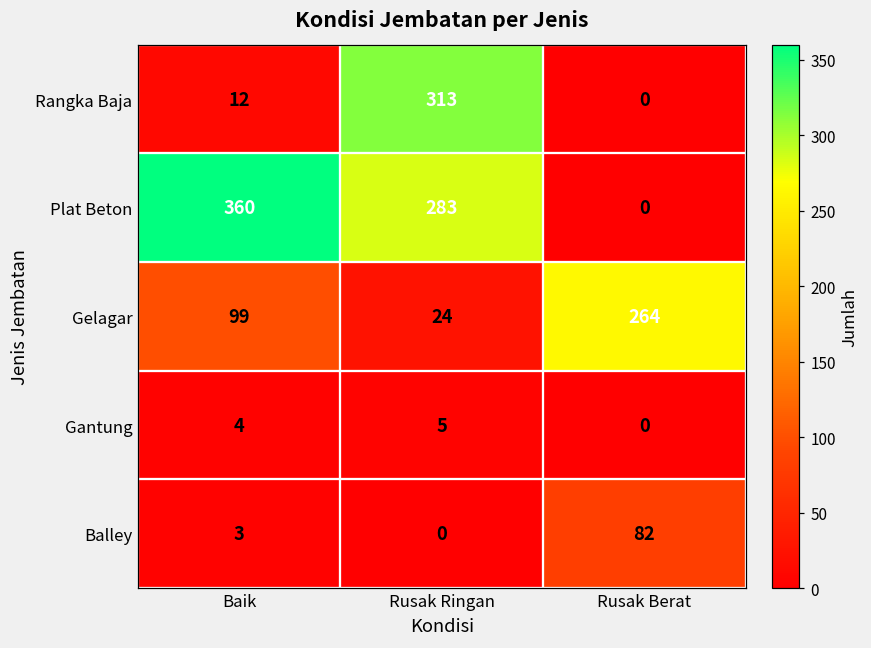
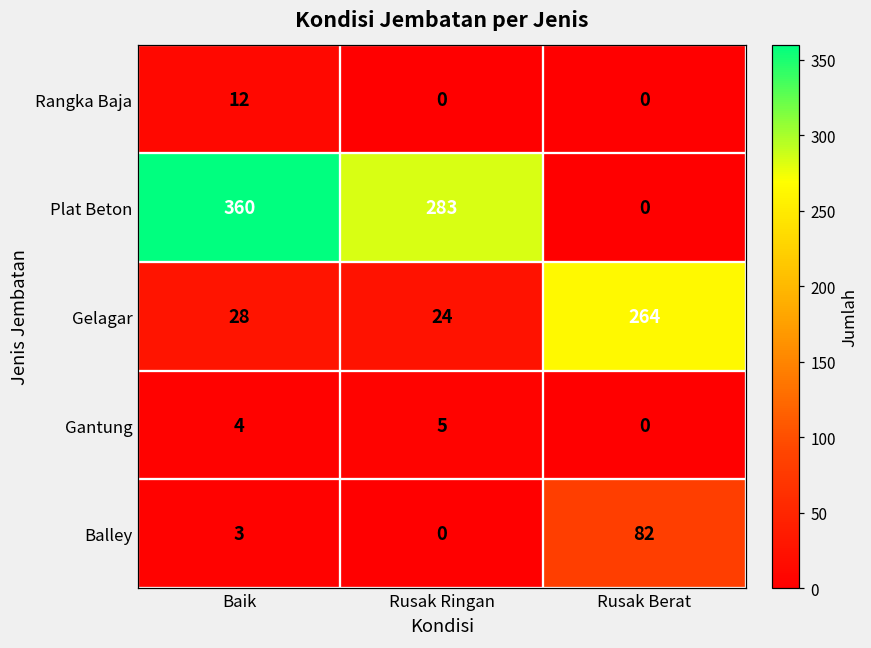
  {
    "Rangka Baja": {
      "Baik": 12,
-     "Rusak Ringan": 313,
+     "Rusak Ringan": 0,
      "Rusak Berat": 0
    },
    "Plat Beton": {
      "Baik": 360,
      "Rusak Ringan": 283,
      "Rusak Berat": 0
    },
    "Gelagar": {
-     "Baik": 99,
+     "Baik": 28,
      "Rusak Ringan": 24,
      "Rusak Berat": 264
    },
    "Gantung": {
      "Baik": 4,
      "Rusak Ringan": 5,
      "Rusak Berat": 0
    },
    "Balley": {
      "Baik": 3,
      "Rusak Ringan": 0,
      "Rusak Berat": 82
    }
  }
